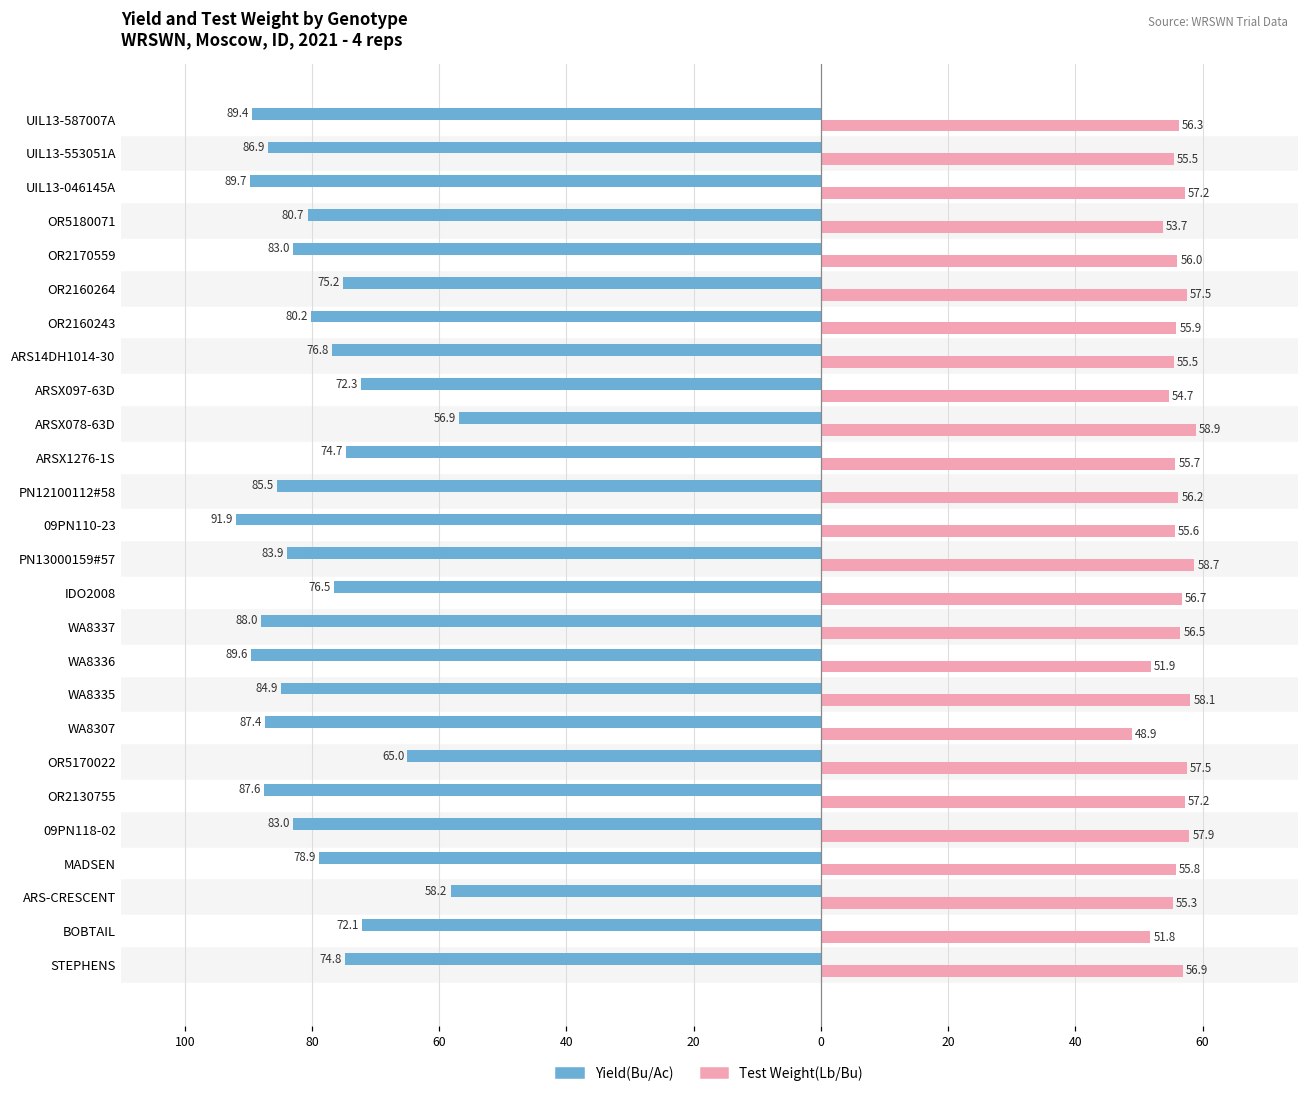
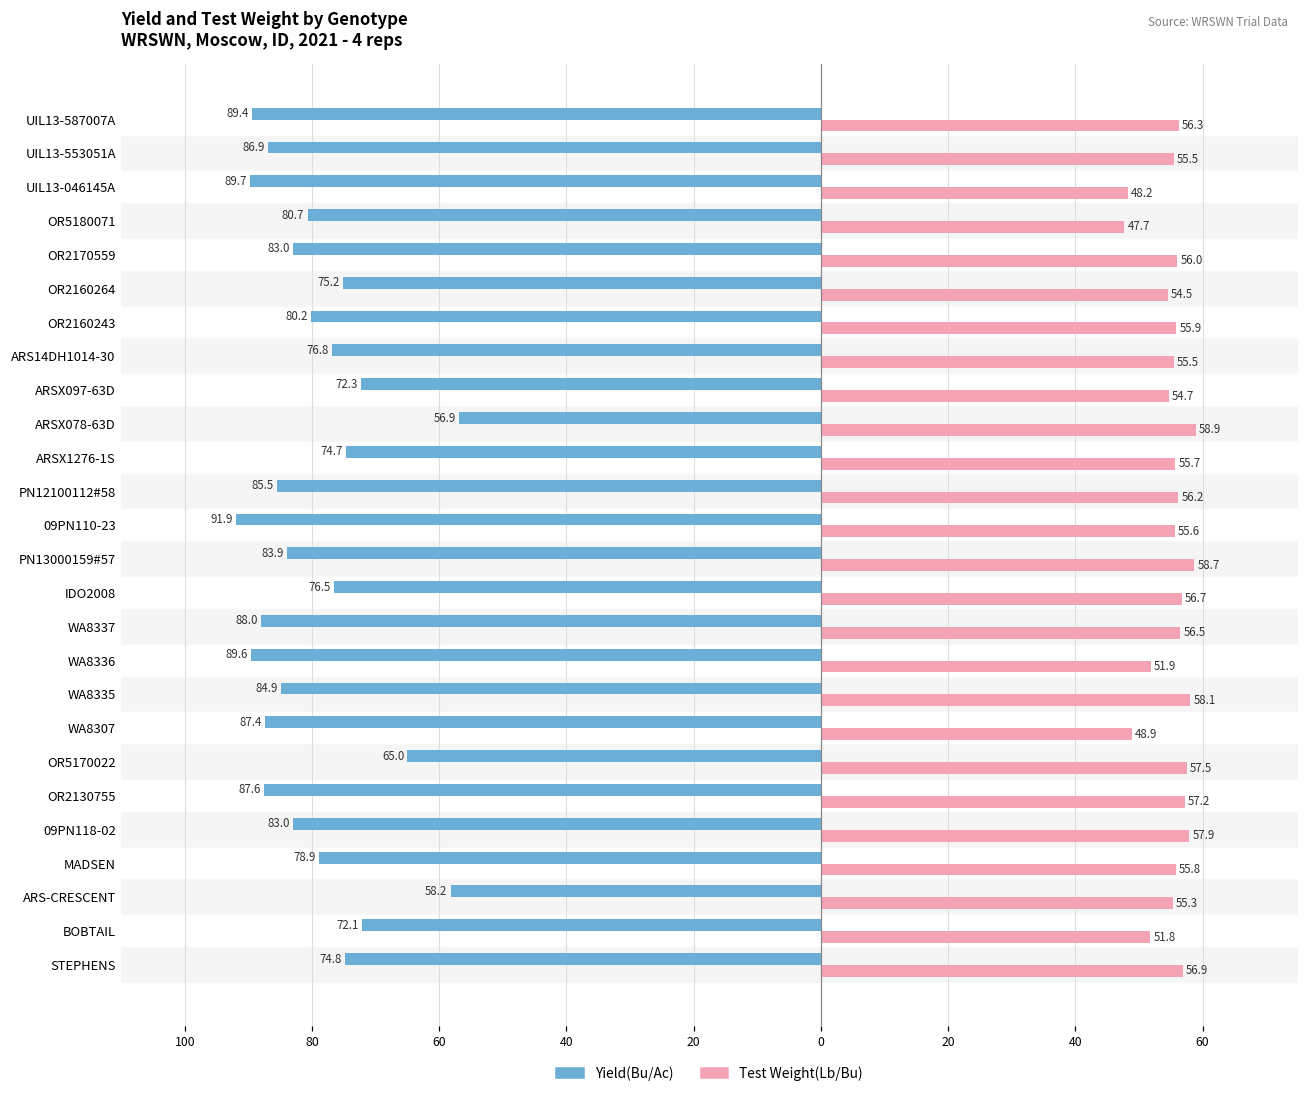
  {
    "Test Weight(Lb/Bu)": {
      "UIL13-587007A": 56.3,
      "UIL13-553051A": 55.5,
-     "UIL13-046145A": 57.2,
-     "OR5180071": 53.7,
+     "UIL13-046145A": 48.2,
+     "OR5180071": 47.7,
      "OR2170559": 56.0,
-     "OR2160264": 57.5,
+     "OR2160264": 54.5,
      "OR2160243": 55.9,
      "ARS14DH1014-30": 55.5,
      "ARSX097-63D": 54.7,
      "ARSX078-63D": 58.9,
      "ARSX1276-1S": 55.7,
      "PN12100112#58": 56.2,
      "09PN110-23": 55.6,
      "PN13000159#57": 58.7,
      "IDO2008": 56.7,
      "WA8337": 56.5,
      "WA8336": 51.9,
      "WA8335": 58.1,
      "WA8307": 48.9,
      "OR5170022": 57.5,
      "OR2130755": 57.2,
      "09PN118-02": 57.9,
      "MADSEN": 55.8,
      "ARS-CRESCENT": 55.3,
      "BOBTAIL": 51.8,
      "STEPHENS": 56.9
    }
  }
